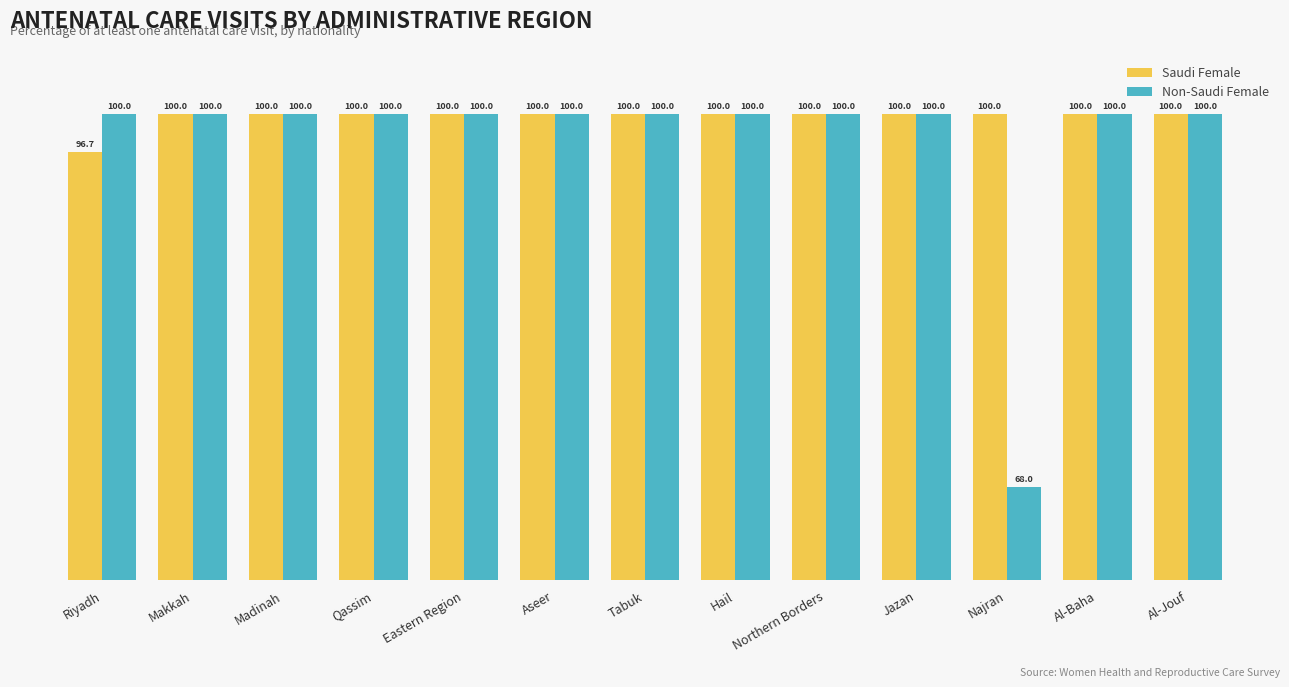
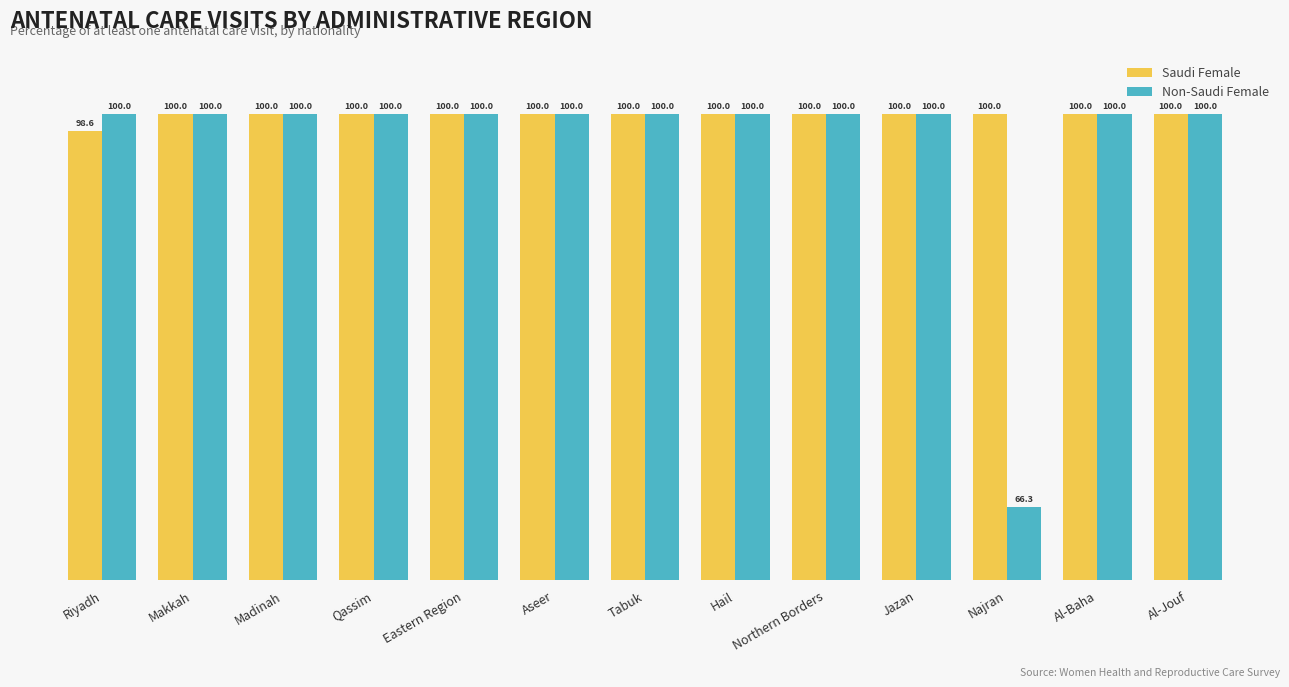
  {
    "Saudi Female": {
-     "Riyadh": 96.7,
+     "Riyadh": 98.6,
      "Makkah": 100.0,
      "Madinah": 100.0,
      "Qassim": 100.0,
      "Eastern Region": 100.0,
      "Aseer": 100.0,
      "Tabuk": 100.0,
      "Hail": 100.0,
      "Northern Borders": 100.0,
      "Jazan": 100.0,
      "Najran": 100.0,
      "Al-Baha": 100.0,
      "Al-Jouf": 100.0
    },
    "Non-Saudi Female": {
      "Riyadh": 100.0,
      "Makkah": 100.0,
      "Madinah": 100.0,
      "Qassim": 100.0,
      "Eastern Region": 100.0,
      "Aseer": 100.0,
      "Tabuk": 100.0,
      "Hail": 100.0,
      "Northern Borders": 100.0,
      "Jazan": 100.0,
-     "Najran": 68.0,
+     "Najran": 66.3,
      "Al-Baha": 100.0,
      "Al-Jouf": 100.0
    }
  }
